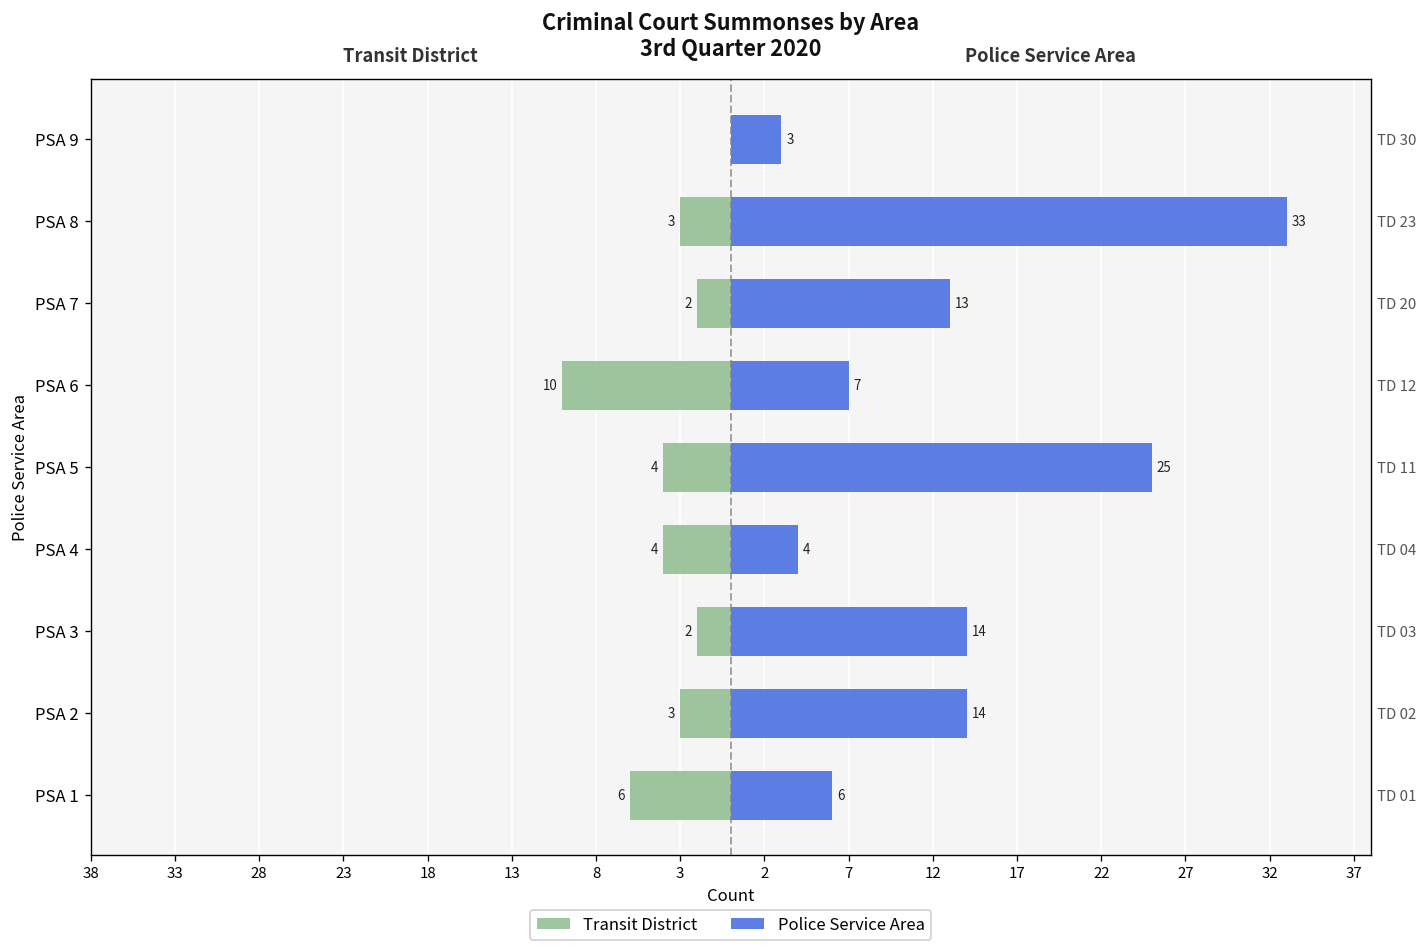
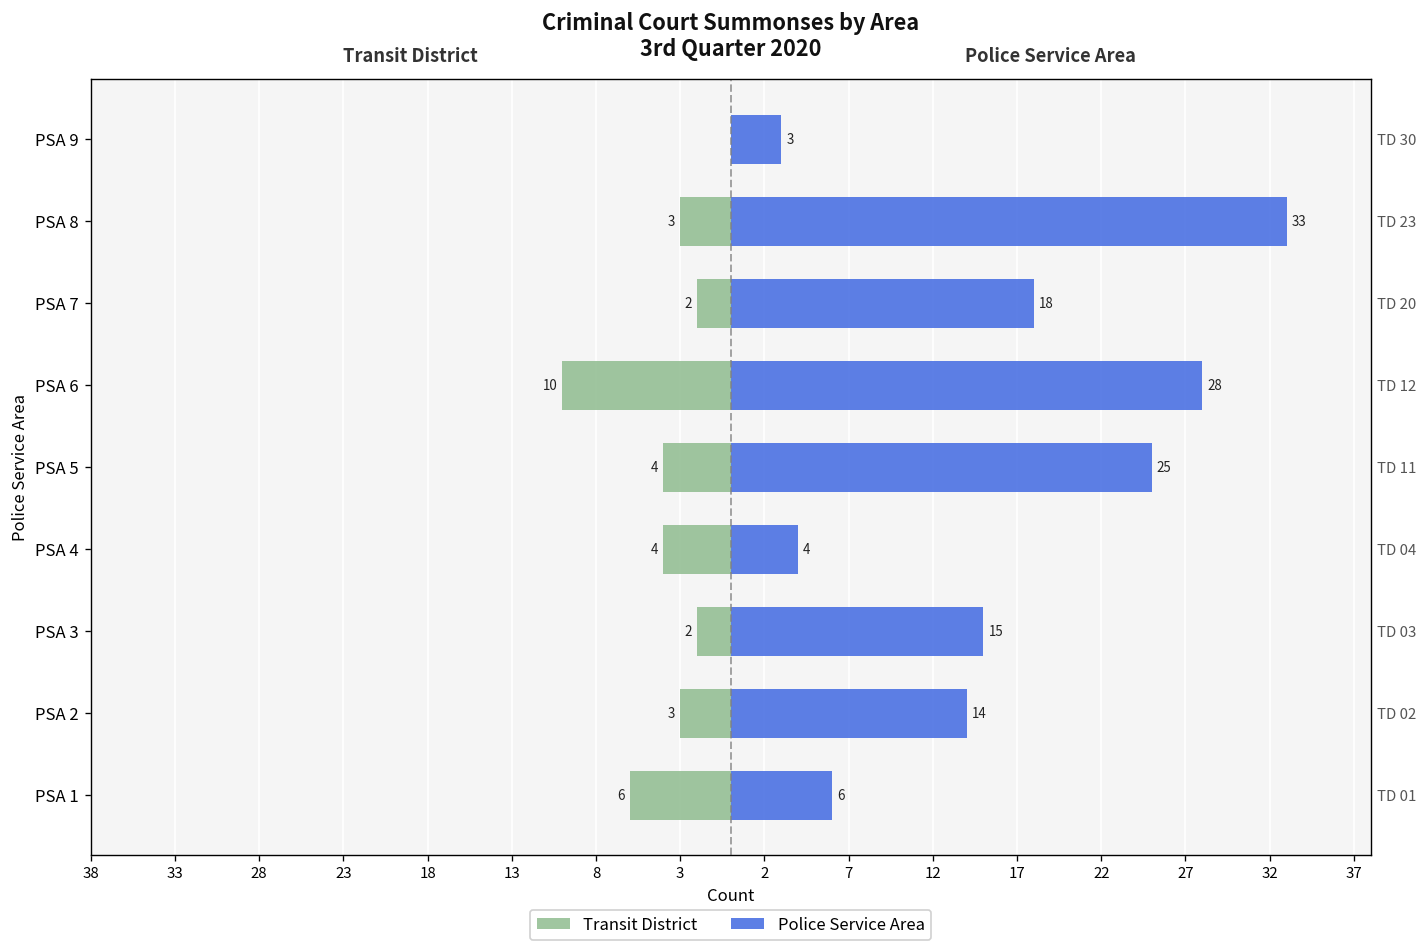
  {
    "Police Service Area": {
      "PSA 9": 3,
      "PSA 8": 33,
-     "PSA 7": 13,
-     "PSA 6": 7,
+     "PSA 7": 18,
+     "PSA 6": 28,
      "PSA 5": 25,
      "PSA 4": 4,
-     "PSA 3": 14,
+     "PSA 3": 15,
      "PSA 2": 14,
      "PSA 1": 6
    }
  }
